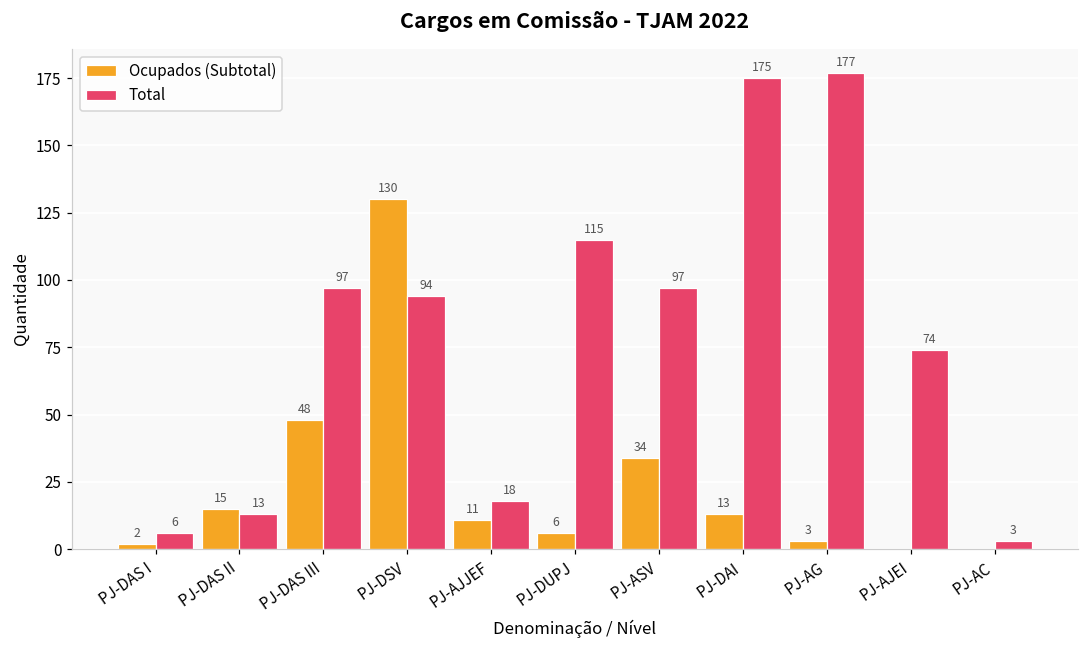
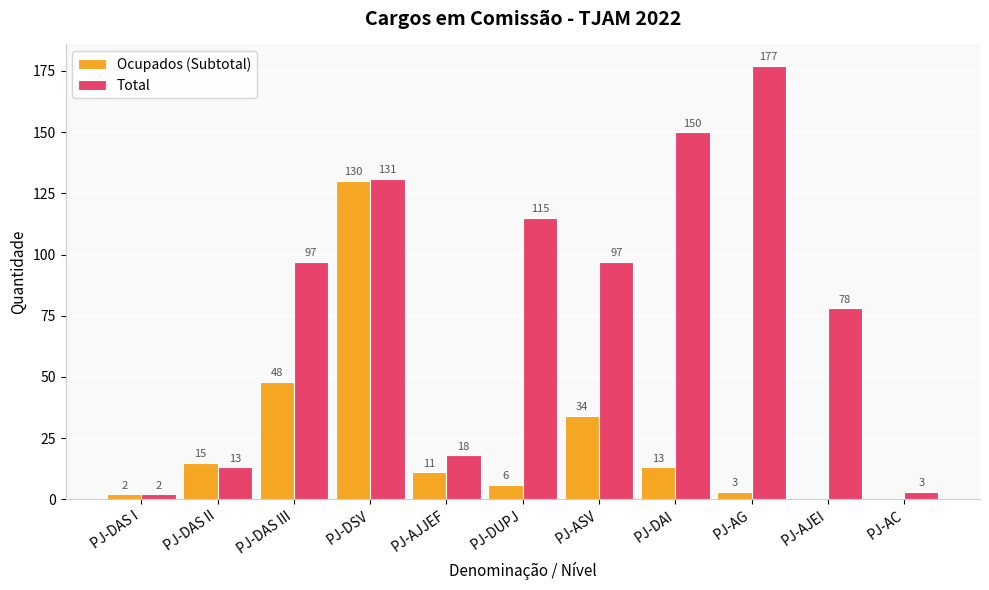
  {
    "Ocupados (Subtotal)": {
      "PJ-DAS I": 2,
      "PJ-DAS II": 15,
      "PJ-DAS III": 48,
      "PJ-DSV": 130,
      "PJ-AJJEF": 11,
      "PJ-DUPJ": 6,
      "PJ-ASV": 34,
      "PJ-DAI": 13,
      "PJ-AG": 3
    },
    "Total": {
-     "PJ-DAS I": 6,
+     "PJ-DAS I": 2,
      "PJ-DAS II": 13,
      "PJ-DAS III": 97,
-     "PJ-DSV": 94,
+     "PJ-DSV": 131,
      "PJ-AJJEF": 18,
      "PJ-DUPJ": 115,
      "PJ-ASV": 97,
-     "PJ-DAI": 175,
+     "PJ-DAI": 150,
      "PJ-AG": 177,
-     "PJ-AJEI": 74,
+     "PJ-AJEI": 78,
      "PJ-AC": 3
    }
  }
